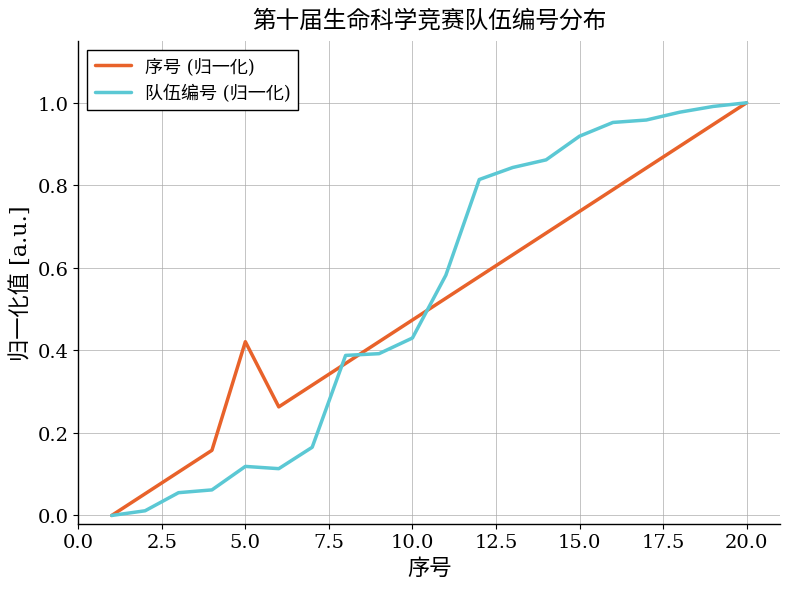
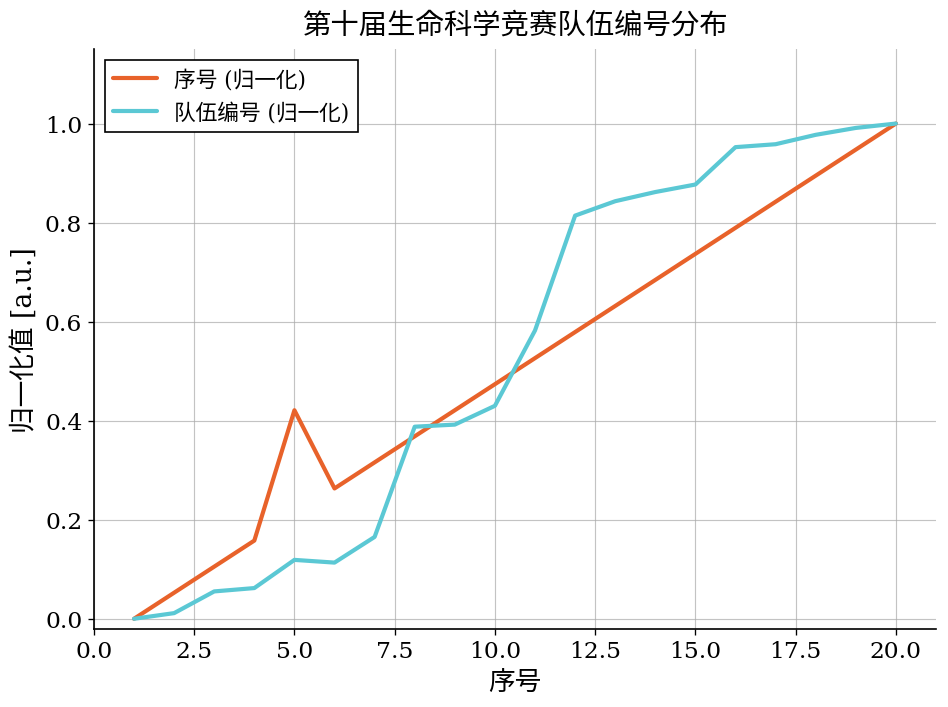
  {
    "序号 (归一化)": {
      "5.0": 0.42,
      "10.0": 0.47,
      "15.0": 0.74
    },
    "队伍编号 (归一化)": {
      "5.0": 0.12,
      "10.0": 0.43,
-     "15.0": 0.92
+     "15.0": 0.88
    }
  }
